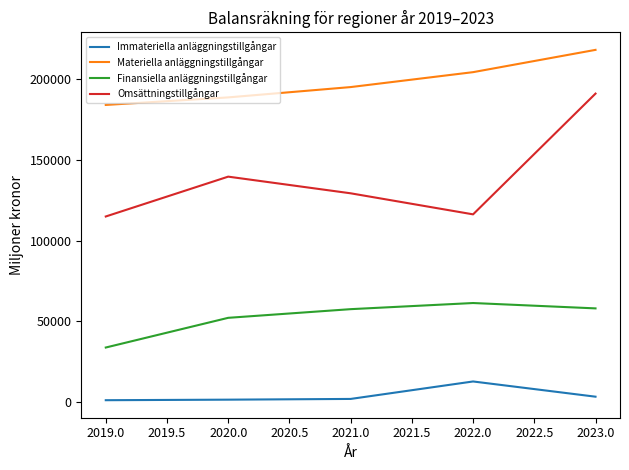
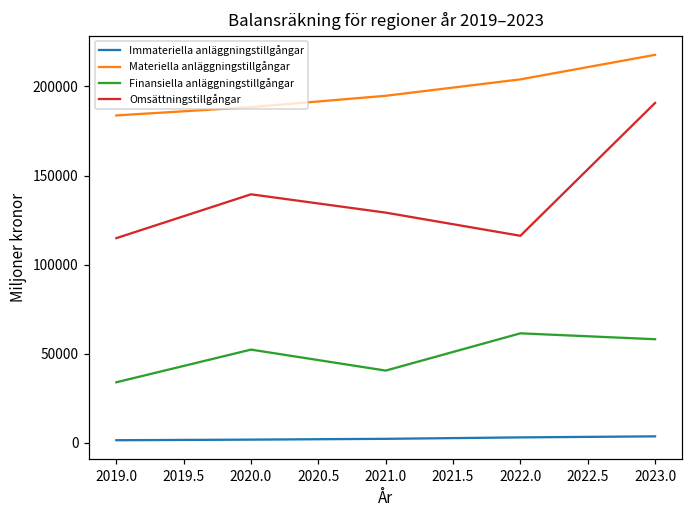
  {
    "Immateriella anläggningstillgångar": {
      "2019.0": 1000,
      "2020.0": 2000,
      "2021.0": 2000,
-     "2022.0": 13000,
+     "2022.0": 3000,
      "2023.0": 4000
    },
    "Materiella anläggningstillgångar": {
      "2019.0": 184000,
      "2021.0": 195000,
      "2022.0": 204000,
      "2023.0": 218000
    },
    "Finansiella anläggningstillgångar": {
      "2019.0": 34000,
      "2020.0": 52000,
-     "2021.0": 58000,
+     "2021.0": 40000,
      "2022.0": 61000,
      "2023.0": 58000
    },
    "Omsättningstillgångar": {
      "2019.0": 115000,
      "2020.0": 139000,
      "2021.0": 129000,
      "2022.0": 116000,
      "2023.0": 191000
    }
  }
